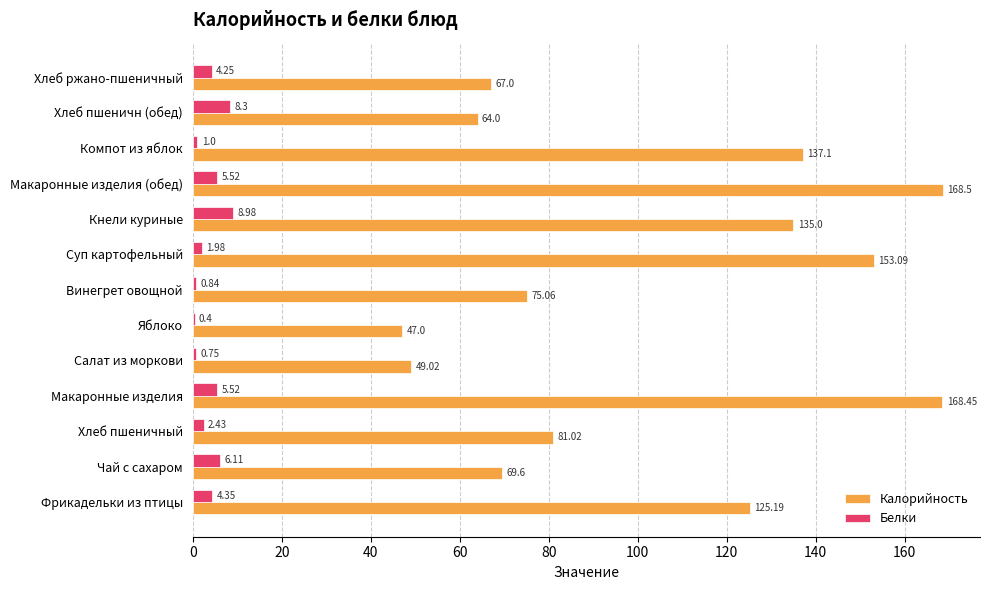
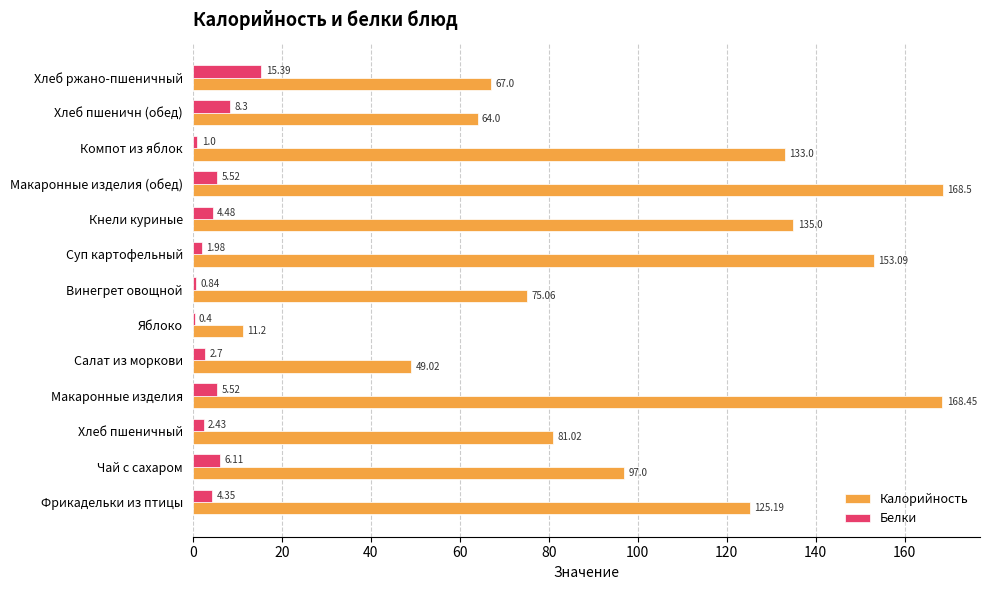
  {
    "Калорийность": {
      "Хлеб ржано-пшеничный": 67.0,
      "Хлеб пшеничн (обед)": 64.0,
-     "Компот из яблок": 137.1,
+     "Компот из яблок": 133.0,
      "Макаронные изделия (обед)": 168.5,
      "Кнели куриные": 135.0,
      "Суп картофельный": 153.09,
      "Винегрет овощной": 75.06,
-     "Яблоко": 47.0,
+     "Яблоко": 11.2,
      "Салат из моркови": 49.02,
      "Макаронные изделия": 168.45,
      "Хлеб пшеничный": 81.02,
-     "Чай с сахаром": 69.6,
+     "Чай с сахаром": 97.0,
      "Фрикадельки из птицы": 125.19
    },
    "Белки": {
-     "Хлеб ржано-пшеничный": 4.25,
+     "Хлеб ржано-пшеничный": 15.39,
      "Хлеб пшеничн (обед)": 8.3,
      "Компот из яблок": 1.0,
      "Макаронные изделия (обед)": 5.52,
-     "Кнели куриные": 8.98,
+     "Кнели куриные": 4.48,
      "Суп картофельный": 1.98,
      "Винегрет овощной": 0.84,
      "Яблоко": 0.4,
-     "Салат из моркови": 0.75,
+     "Салат из моркови": 2.7,
      "Макаронные изделия": 5.52,
      "Хлеб пшеничный": 2.43,
      "Чай с сахаром": 6.11,
      "Фрикадельки из птицы": 4.35
    }
  }
